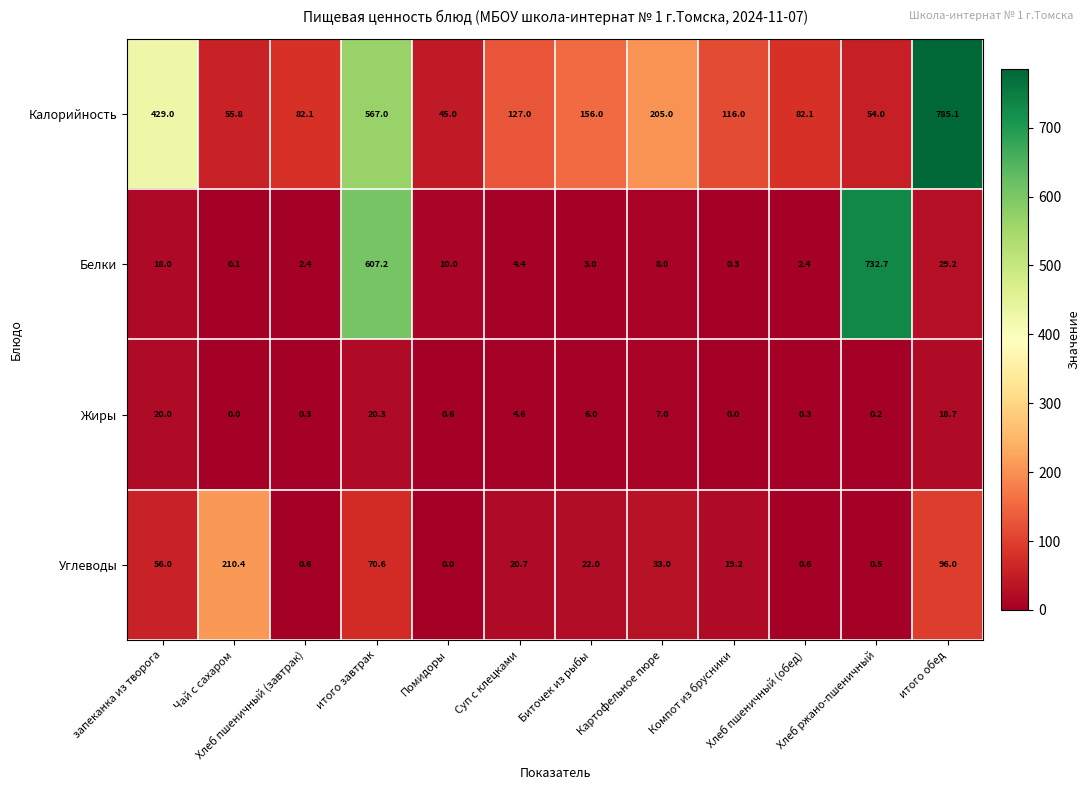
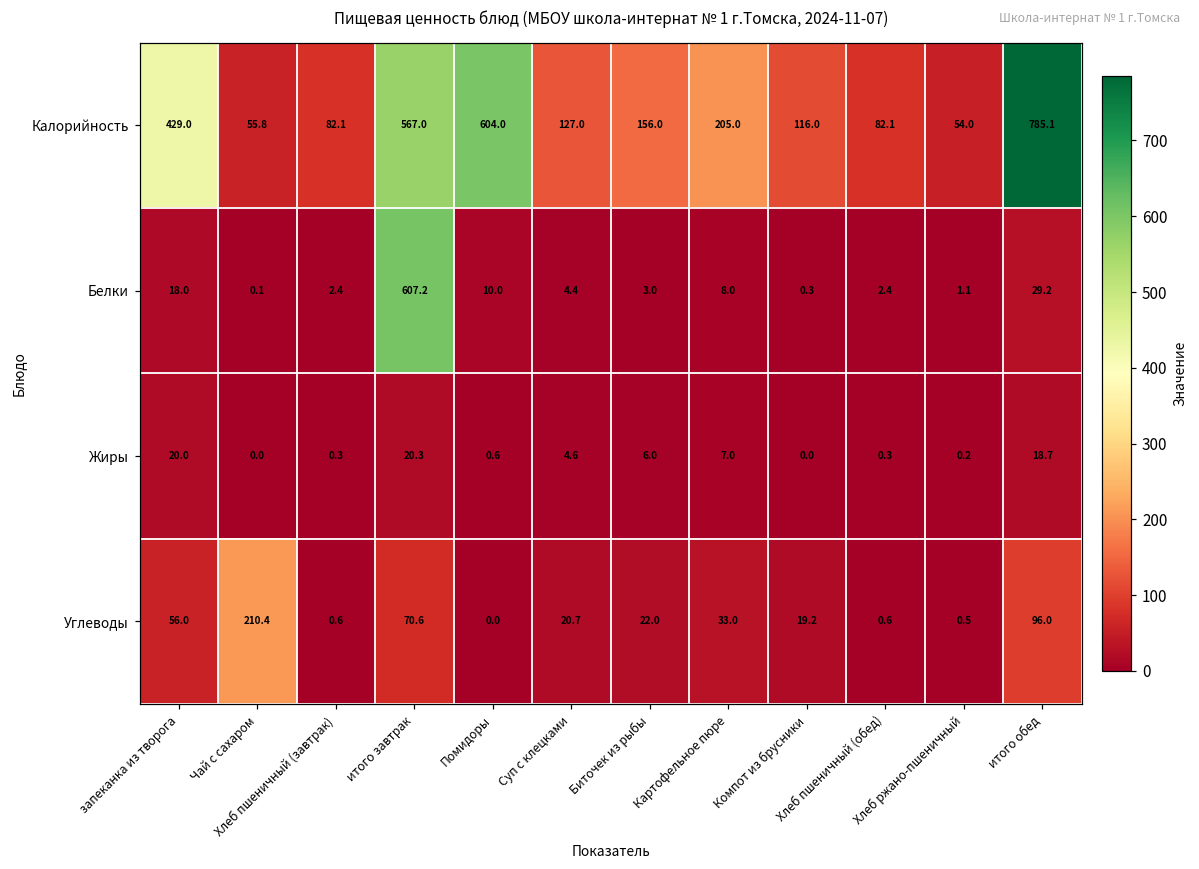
  {
    "Калорийность": {
      "запеканка из творога": 429.0,
      "Чай с сахаром": 55.8,
      "Хлеб пшеничный (завтрак)": 82.1,
      "итого завтрак": 567.0,
-     "Помидоры": 45.0,
+     "Помидоры": 604.0,
      "Суп с клецками": 127.0,
      "Биточек из рыбы": 156.0,
      "Картофельное пюре": 205.0,
      "Компот из брусники": 116.0,
      "Хлеб пшеничный (обед)": 82.1,
      "Хлеб ржано-пшеничный": 54.0,
      "итого обед": 785.1
    },
    "Белки": {
      "запеканка из творога": 18.0,
      "Чай с сахаром": 0.1,
      "Хлеб пшеничный (завтрак)": 2.4,
      "итого завтрак": 607.2,
      "Помидоры": 10.0,
      "Суп с клецками": 4.4,
      "Биточек из рыбы": 3.0,
      "Картофельное пюре": 8.0,
      "Компот из брусники": 0.3,
      "Хлеб пшеничный (обед)": 2.4,
-     "Хлеб ржано-пшеничный": 732.7,
+     "Хлеб ржано-пшеничный": 1.1,
      "итого обед": 29.2
    },
    "Жиры": {
      "запеканка из творога": 20.0,
      "Чай с сахаром": 0.0,
      "Хлеб пшеничный (завтрак)": 0.3,
      "итого завтрак": 20.3,
      "Помидоры": 0.6,
      "Суп с клецками": 4.6,
      "Биточек из рыбы": 6.0,
      "Картофельное пюре": 7.0,
      "Компот из брусники": 0.0,
      "Хлеб пшеничный (обед)": 0.3,
      "Хлеб ржано-пшеничный": 0.2,
      "итого обед": 18.7
    },
    "Углеводы": {
      "запеканка из творога": 56.0,
      "Чай с сахаром": 210.4,
      "Хлеб пшеничный (завтрак)": 0.6,
      "итого завтрак": 70.6,
      "Помидоры": 0.0,
      "Суп с клецками": 20.7,
      "Биточек из рыбы": 22.0,
      "Картофельное пюре": 33.0,
      "Компот из брусники": 19.2,
      "Хлеб пшеничный (обед)": 0.6,
      "Хлеб ржано-пшеничный": 0.5,
      "итого обед": 96.0
    }
  }
